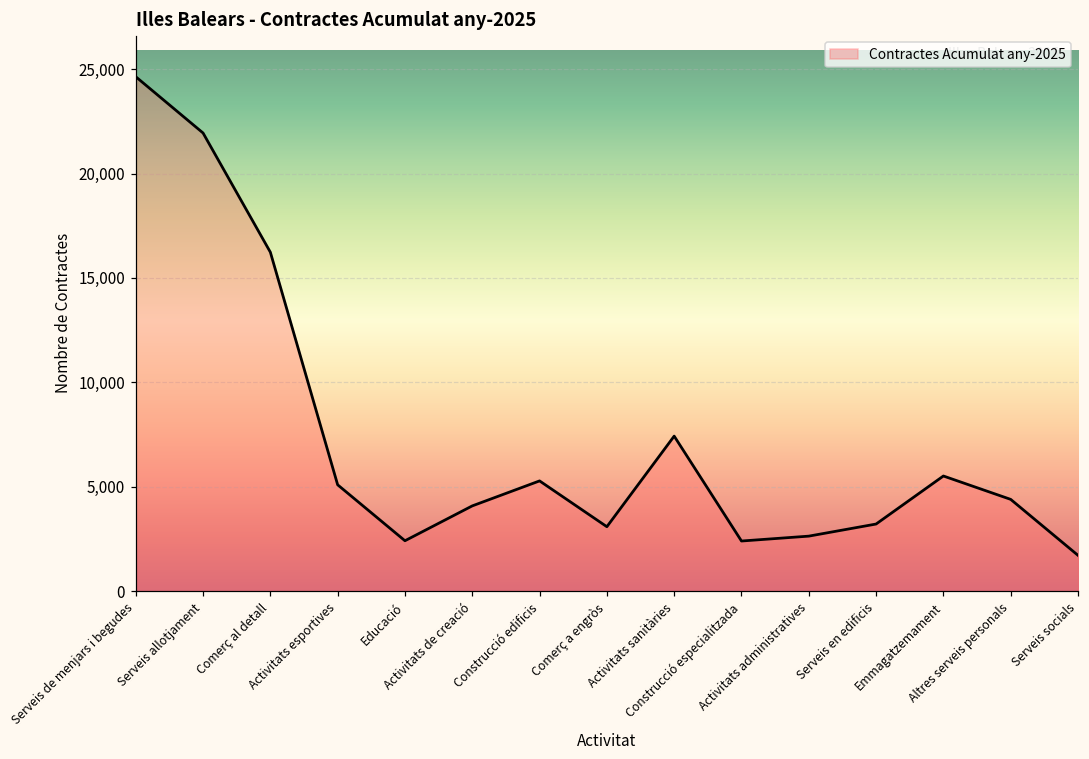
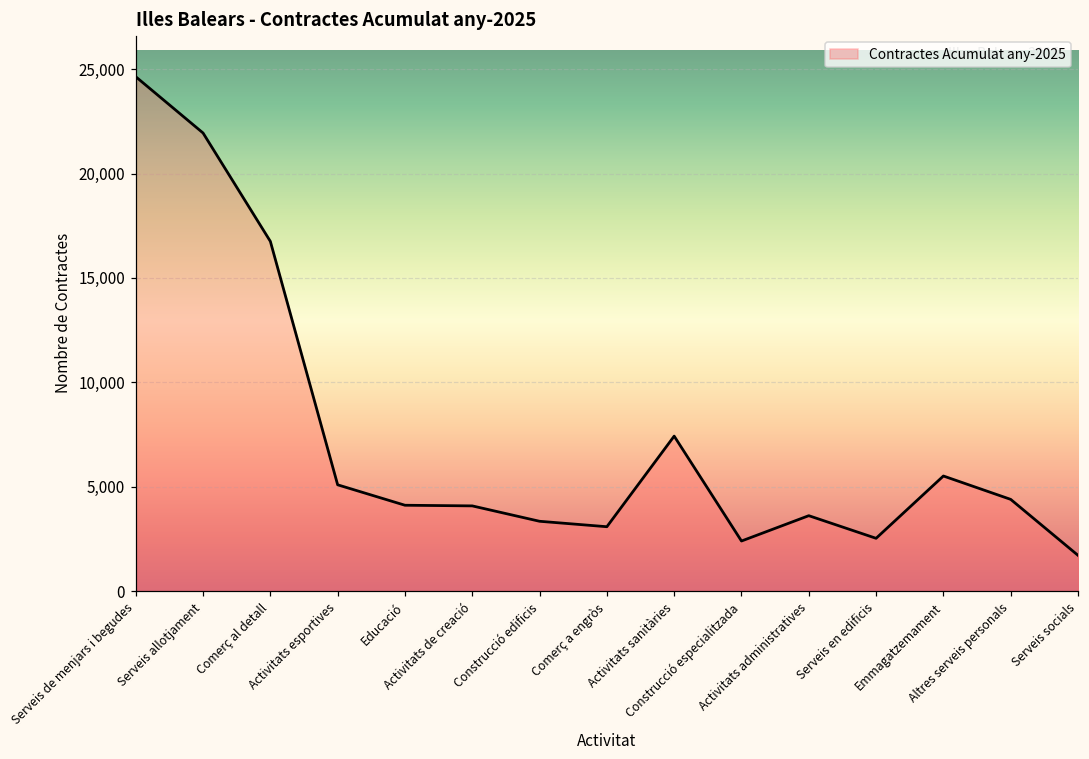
  {
    "Serveis de menjars i begudes": "24,600",
    "Serveis allotjament": "21,900",
-   "Comerç al detall": "16,200",
+   "Comerç al detall": "16,800",
    "Activitats esportives": "5,100",
-   "Educació": "2,400",
+   "Educació": "4,100",
    "Activitats de creació": "4,100",
-   "Construcció edificis": "5,300",
+   "Construcció edificis": "3,300",
    "Comerç a engròs": "3,100",
    "Activitats sanitàries": "7,400",
    "Construcció especialitzada": "2,400",
-   "Activitats administratives": "2,600",
-   "Serveis en edificis": "3,200",
+   "Activitats administratives": "3,600",
+   "Serveis en edificis": "2,500",
    "Emmagatzemament": "5,500",
    "Altres serveis personals": "4,400",
    "Serveis socials": "1,700"
  }
